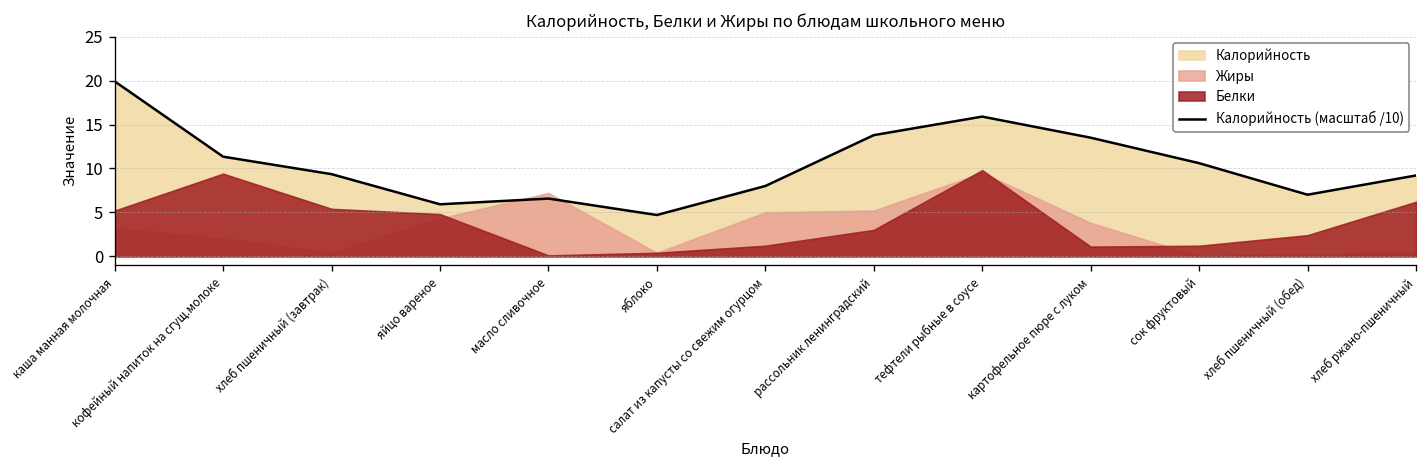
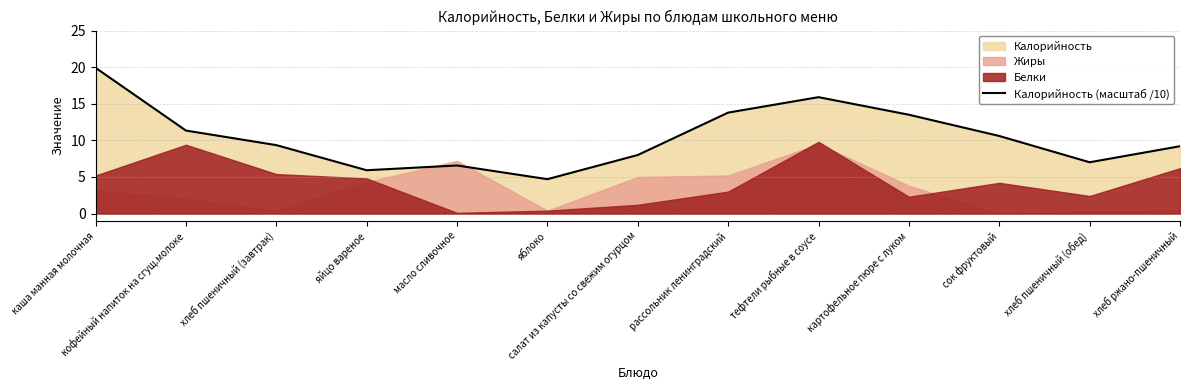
  {
    "Белки": {
      "каша манная молочная": 5,
      "кофейный напиток на сгущ.молоке": 9,
      "хлеб пшеничный (завтрак)": 5,
      "яйцо вареное": 5,
      "салат из капусты со свежим огурцом": 1,
      "рассольник ленинградский": 3,
-     "картофельное пюре с луком": 1,
-     "сок фруктовый": 1,
+     "картофельное пюре с луком": 2,
+     "сок фруктовый": 4,
      "хлеб пшеничный (обед)": 2,
      "хлеб ржано-пшеничный": 6
    }
  }
